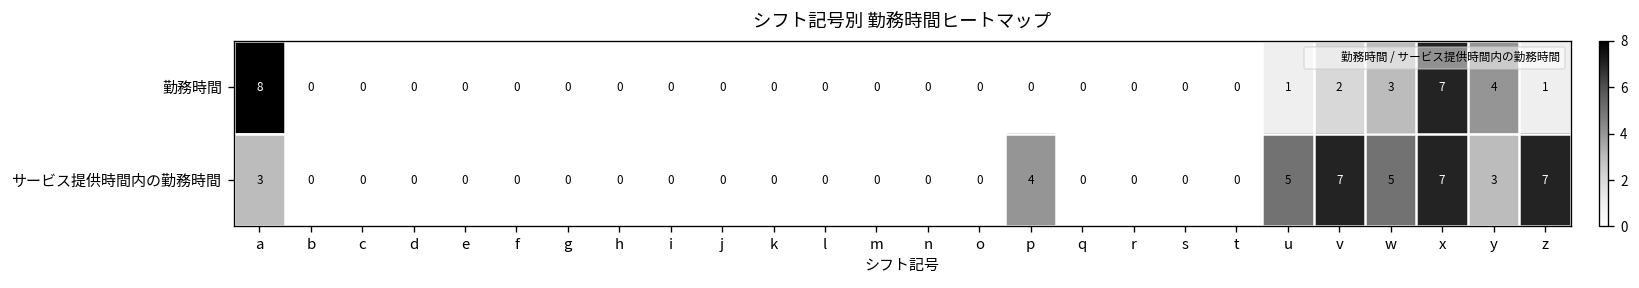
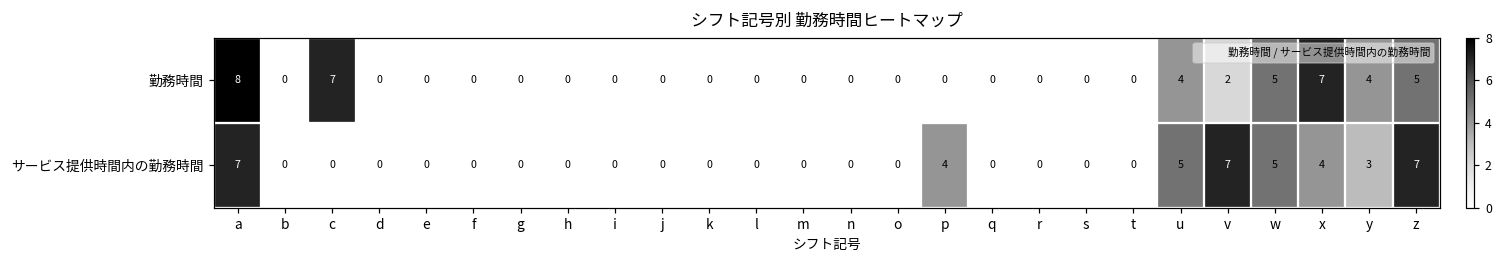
  {
    "勤務時間": {
      "a": 8,
      "b": 0,
-     "c": 0,
+     "c": 7,
      "d": 0,
      "e": 0,
      "f": 0,
      "g": 0,
      "h": 0,
      "i": 0,
      "j": 0,
      "k": 0,
      "l": 0,
      "m": 0,
      "n": 0,
      "o": 0,
      "p": 0,
      "q": 0,
      "r": 0,
      "s": 0,
      "t": 0,
-     "u": 1,
+     "u": 4,
      "v": 2,
-     "w": 3,
+     "w": 5,
      "x": 7,
      "y": 4,
-     "z": 1
+     "z": 5
    },
    "サービス提供時間内の勤務時間": {
-     "a": 3,
+     "a": 7,
      "b": 0,
      "c": 0,
      "d": 0,
      "e": 0,
      "f": 0,
      "g": 0,
      "h": 0,
      "i": 0,
      "j": 0,
      "k": 0,
      "l": 0,
      "m": 0,
      "n": 0,
      "o": 0,
      "p": 4,
      "q": 0,
      "r": 0,
      "s": 0,
      "t": 0,
      "u": 5,
      "v": 7,
      "w": 5,
-     "x": 7,
+     "x": 4,
      "y": 3,
      "z": 7
    }
  }
